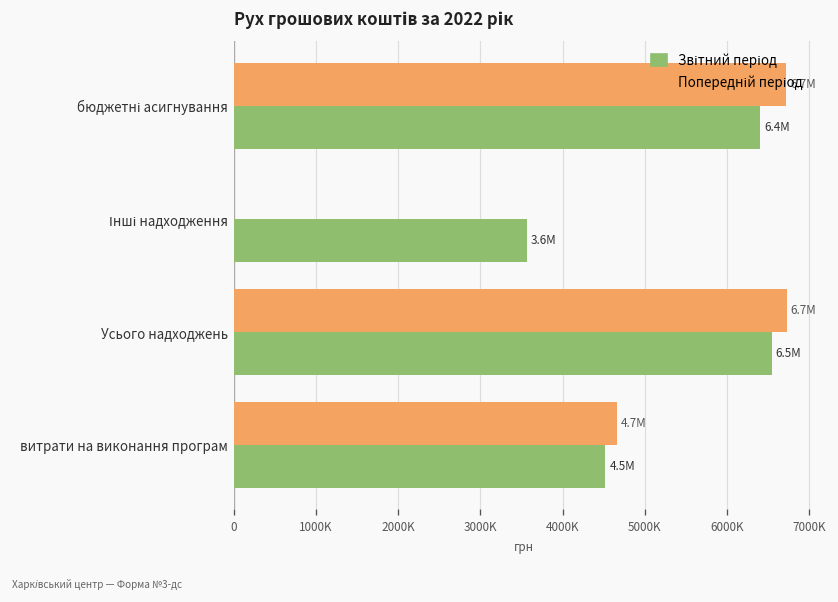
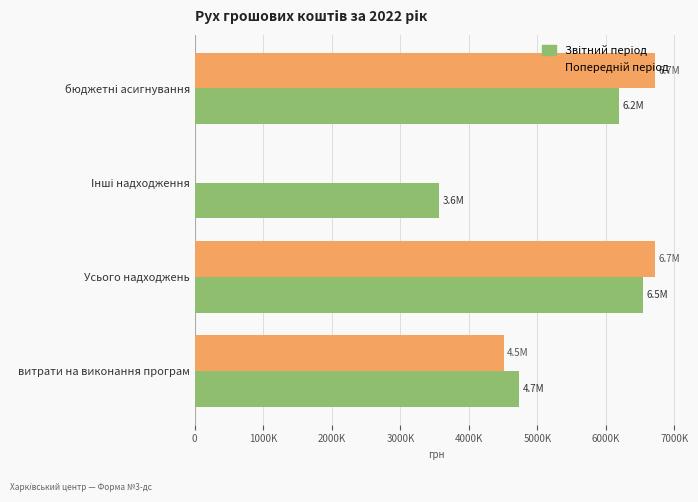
  {
    "Звітний період": {
-     "бюджетні асигнування": "6.4M",
+     "бюджетні асигнування": "6.2M",
      "Інші надходження": "3.6M",
      "Усього надходжень": "6.5M",
-     "витрати на виконання програм": "4.5M"
+     "витрати на виконання програм": "4.7M"
    },
    "Попередній період": {
      "бюджетні асигнування": "6.7M",
      "Усього надходжень": "6.7M",
-     "витрати на виконання програм": "4.7M"
+     "витрати на виконання програм": "4.5M"
    }
  }
